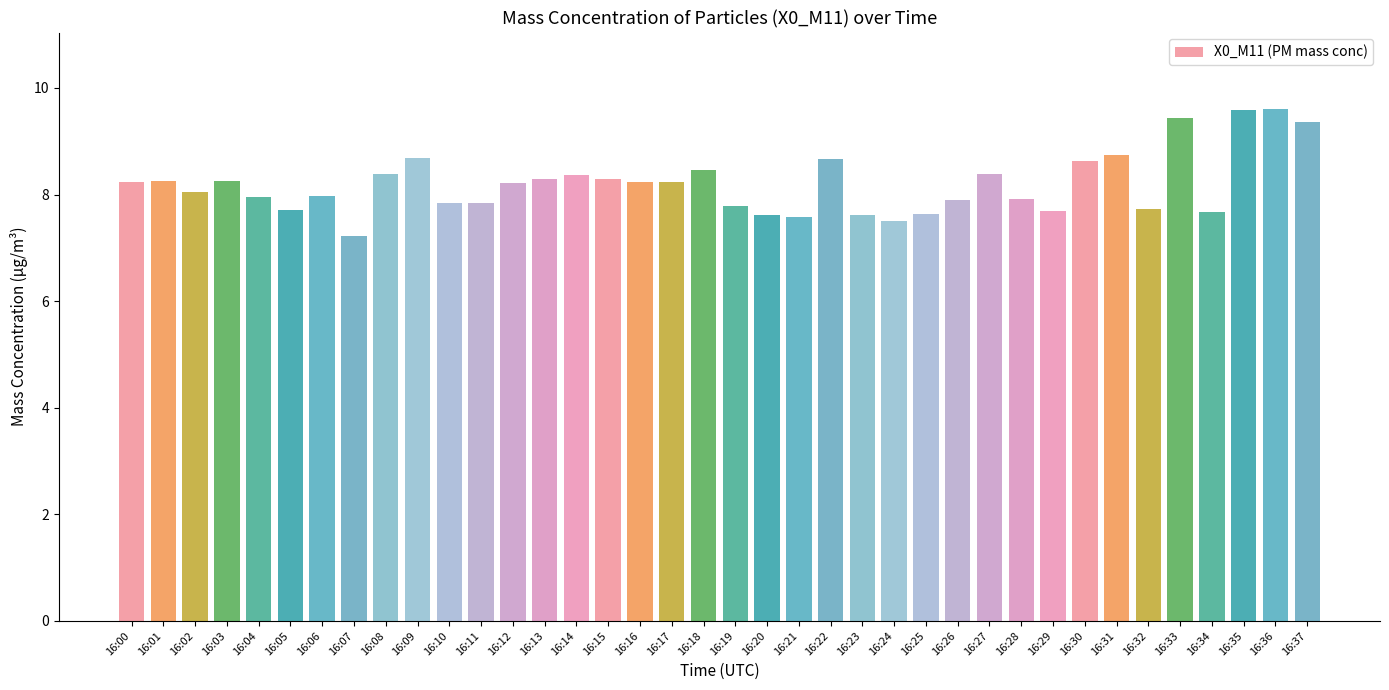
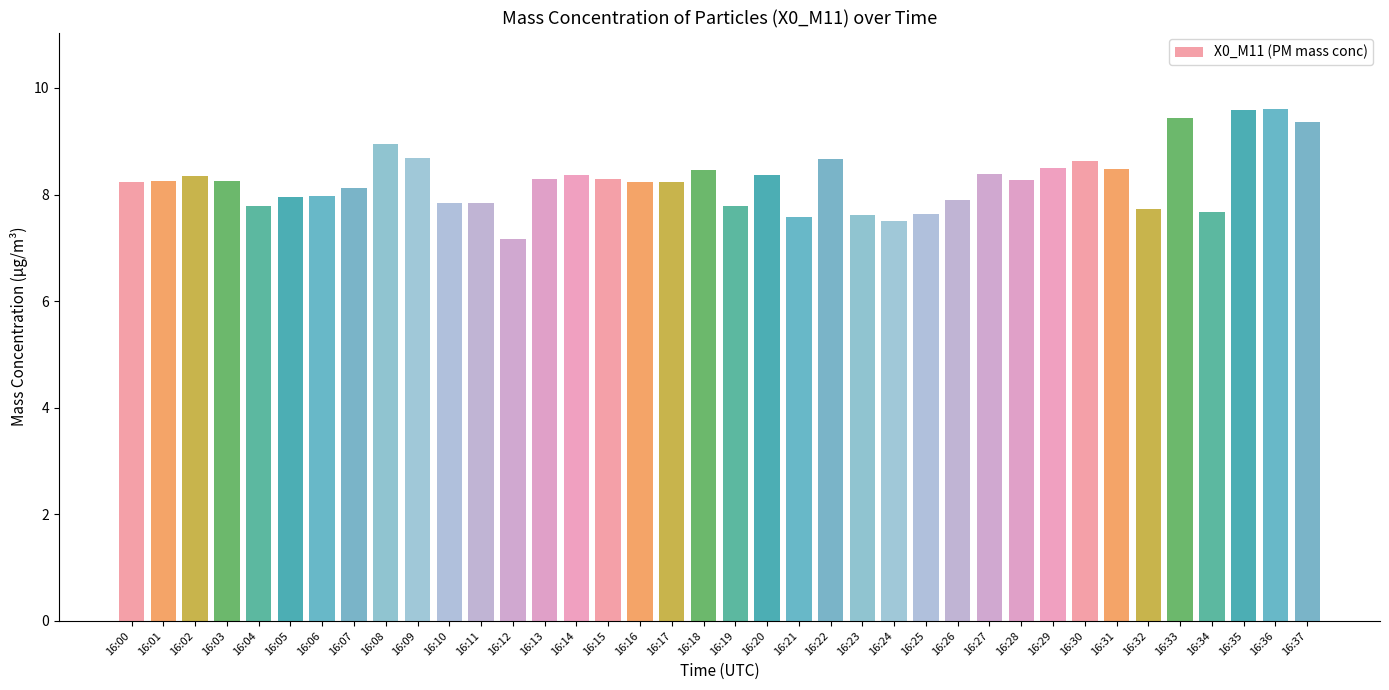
  {
    "16:00": 8.2,
    "16:01": 8.3,
-   "16:02": 8.0,
+   "16:02": 8.4,
    "16:03": 8.3,
-   "16:04": 8.0,
-   "16:05": 7.7,
+   "16:04": 7.8,
+   "16:05": 8.0,
    "16:06": 8.0,
-   "16:07": 7.2,
-   "16:08": 8.4,
+   "16:07": 8.1,
+   "16:08": 8.9,
    "16:09": 8.7,
    "16:10": 7.9,
    "16:11": 7.8,
-   "16:12": 8.2,
+   "16:12": 7.2,
    "16:13": 8.3,
    "16:14": 8.4,
    "16:15": 8.3,
    "16:16": 8.2,
    "16:17": 8.2,
    "16:18": 8.5,
    "16:19": 7.8,
-   "16:20": 7.6,
+   "16:20": 8.4,
    "16:21": 7.6,
    "16:22": 8.7,
    "16:23": 7.6,
    "16:24": 7.5,
    "16:25": 7.6,
    "16:26": 7.9,
    "16:27": 8.4,
-   "16:28": 7.9,
-   "16:29": 7.7,
+   "16:28": 8.3,
+   "16:29": 8.5,
    "16:30": 8.6,
-   "16:31": 8.8,
+   "16:31": 8.5,
    "16:32": 7.7,
    "16:33": 9.4,
    "16:34": 7.7,
    "16:35": 9.6,
    "16:36": 9.6,
    "16:37": 9.4
  }
